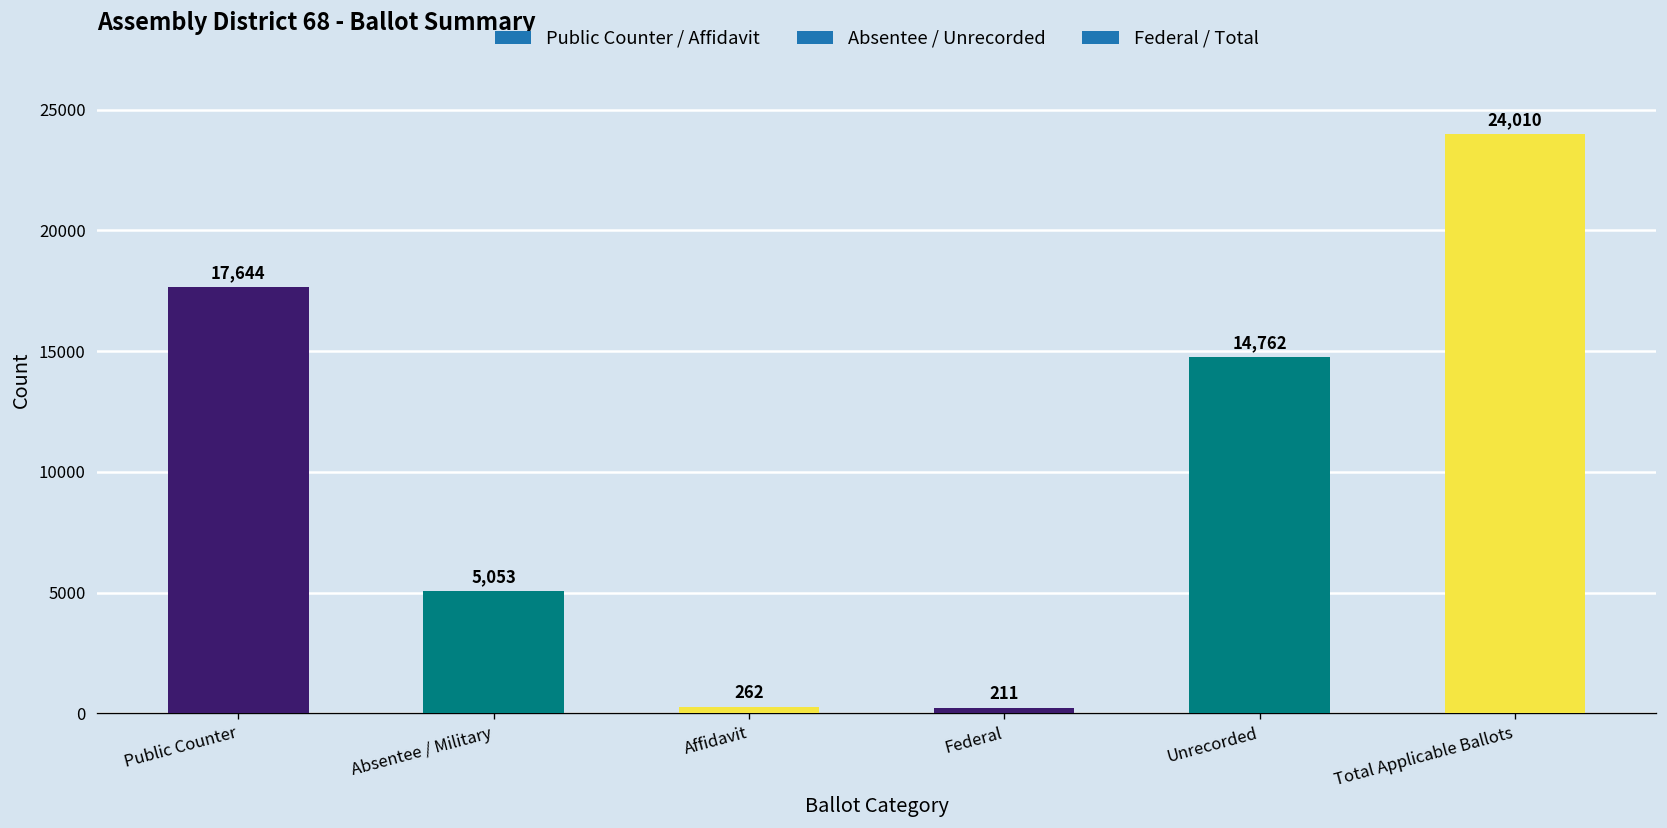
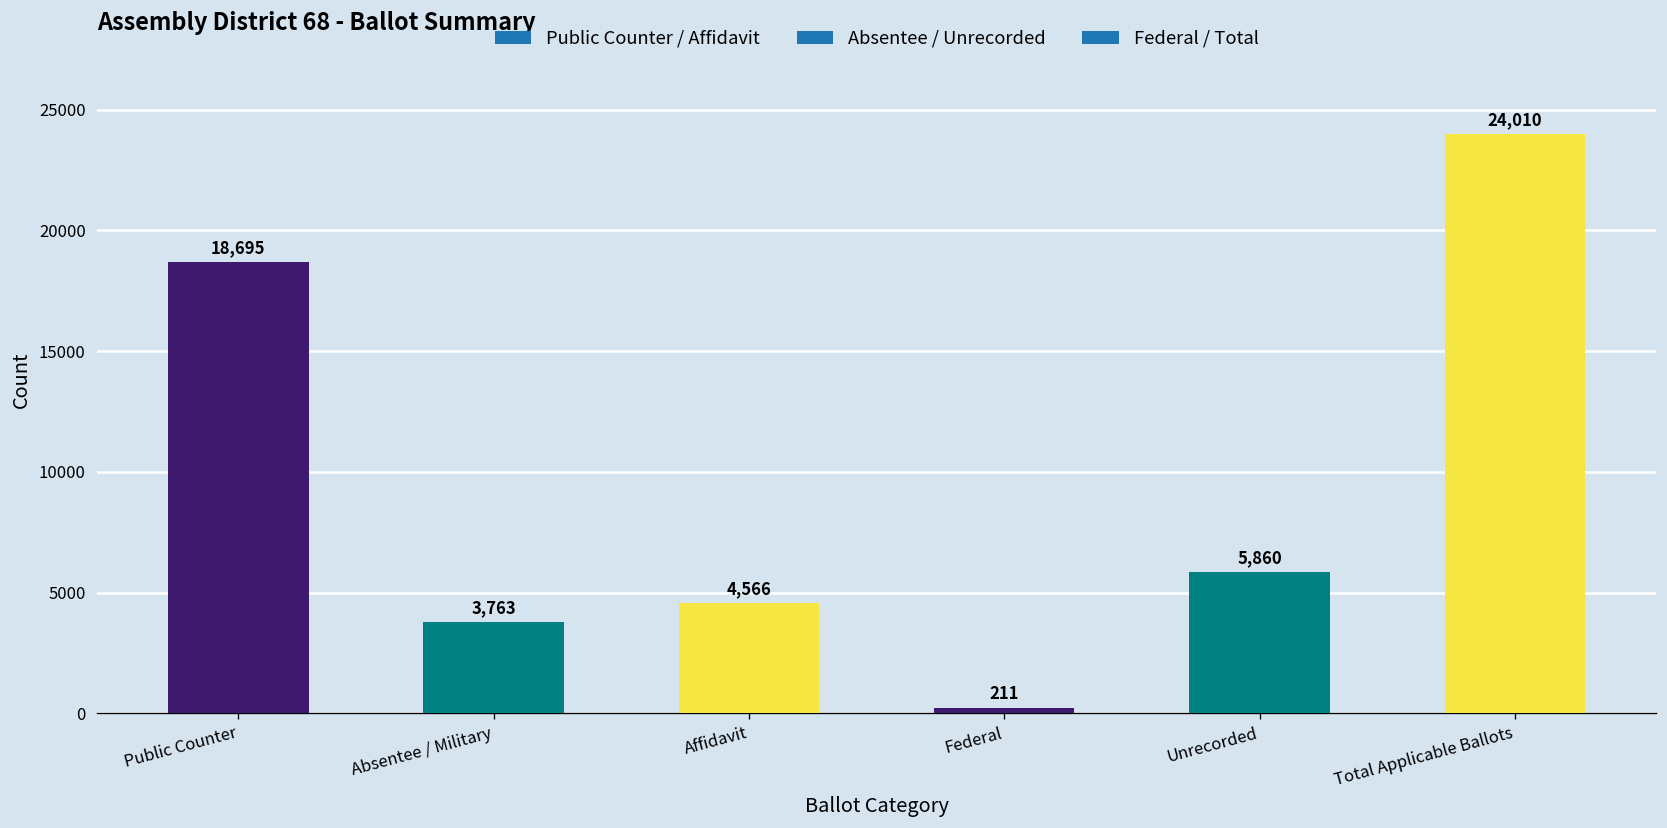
  {
-   "Public Counter": "17,644",
-   "Absentee / Military": "5,053",
-   "Affidavit": "262",
+   "Public Counter": "18,695",
+   "Absentee / Military": "3,763",
+   "Affidavit": "4,566",
    "Federal": "211",
-   "Unrecorded": "14,762",
+   "Unrecorded": "5,860",
    "Total Applicable Ballots": "24,010"
  }
